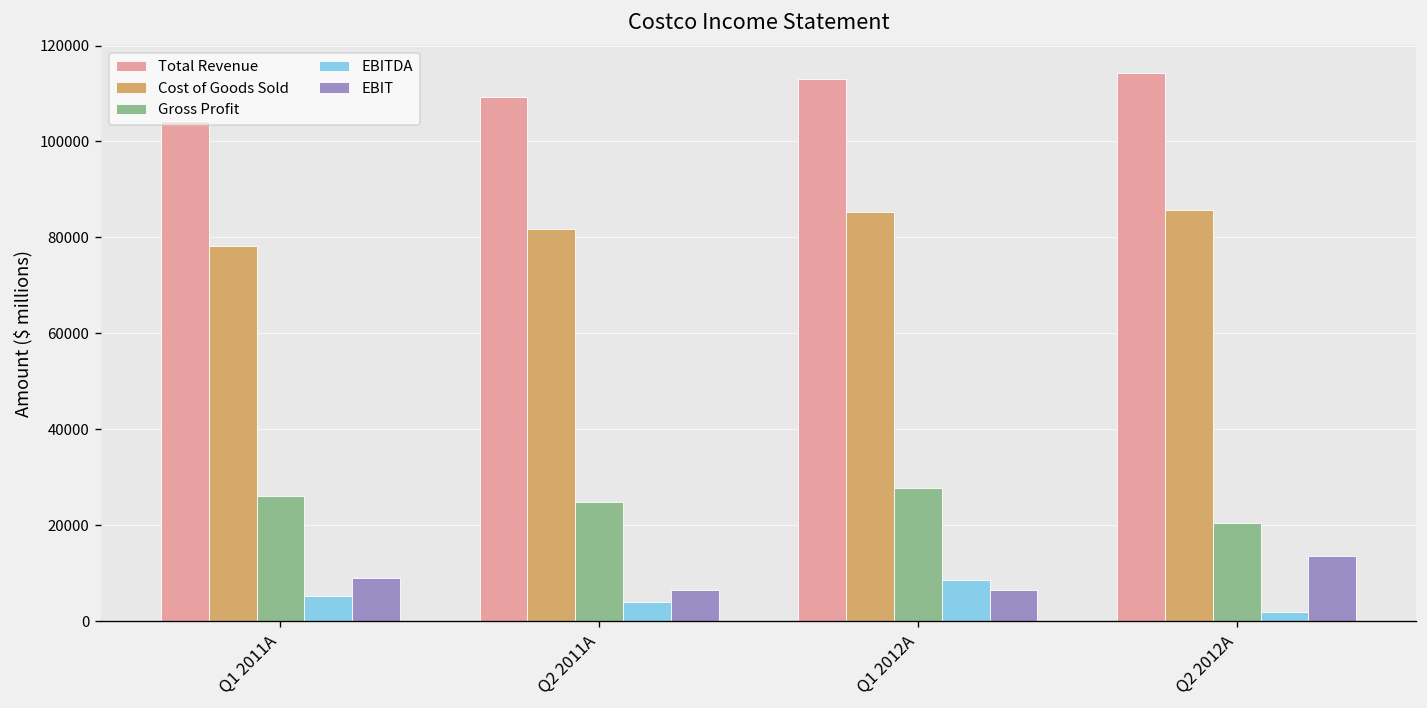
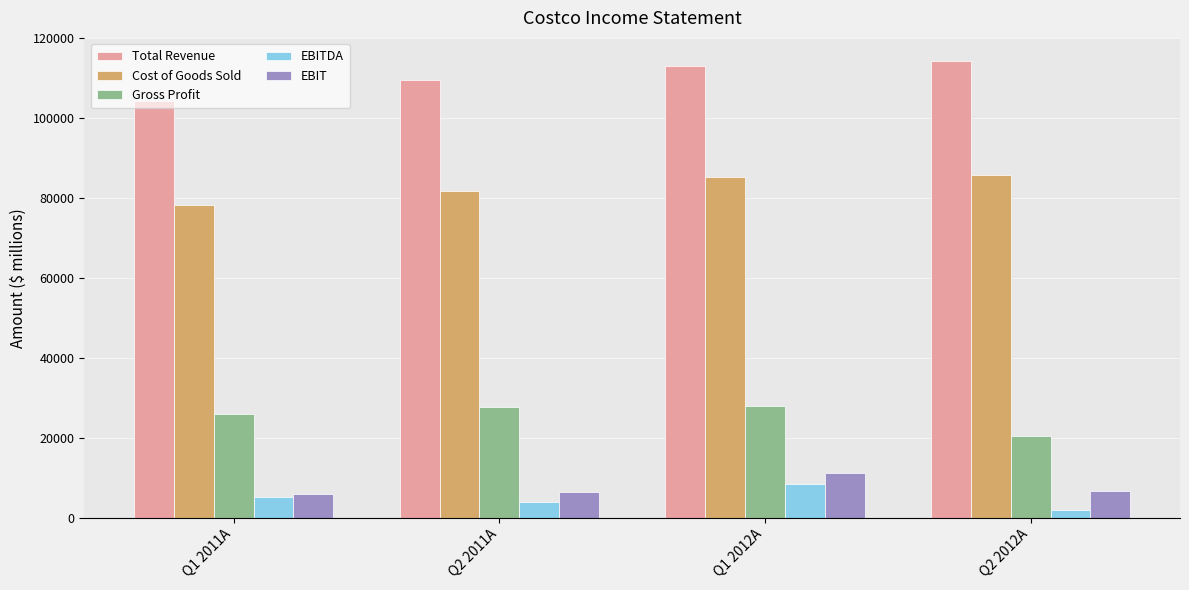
  {
    "Gross Profit": {
      "Q1 2011A": 26000,
-     "Q2 2011A": 25000,
+     "Q2 2011A": 28000,
      "Q1 2012A": 28000,
      "Q2 2012A": 20000
    },
    "EBITDA": {
      "Q1 2011A": 5000,
      "Q2 2011A": 4000,
      "Q1 2012A": 8000,
      "Q2 2012A": 2000
    },
    "EBIT": {
-     "Q1 2011A": 9000,
+     "Q1 2011A": 6000,
      "Q2 2011A": 6000,
-     "Q1 2012A": 6000,
-     "Q2 2012A": 14000
+     "Q1 2012A": 11000,
+     "Q2 2012A": 7000
    }
  }
